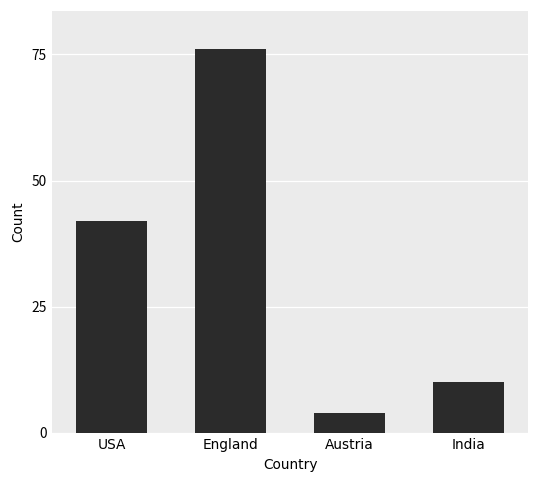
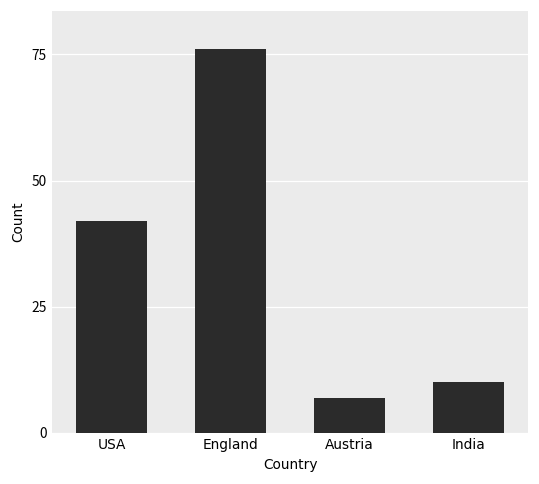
  {
    "USA": 42,
    "England": 76,
-   "Austria": 4,
+   "Austria": 7,
    "India": 10
  }
